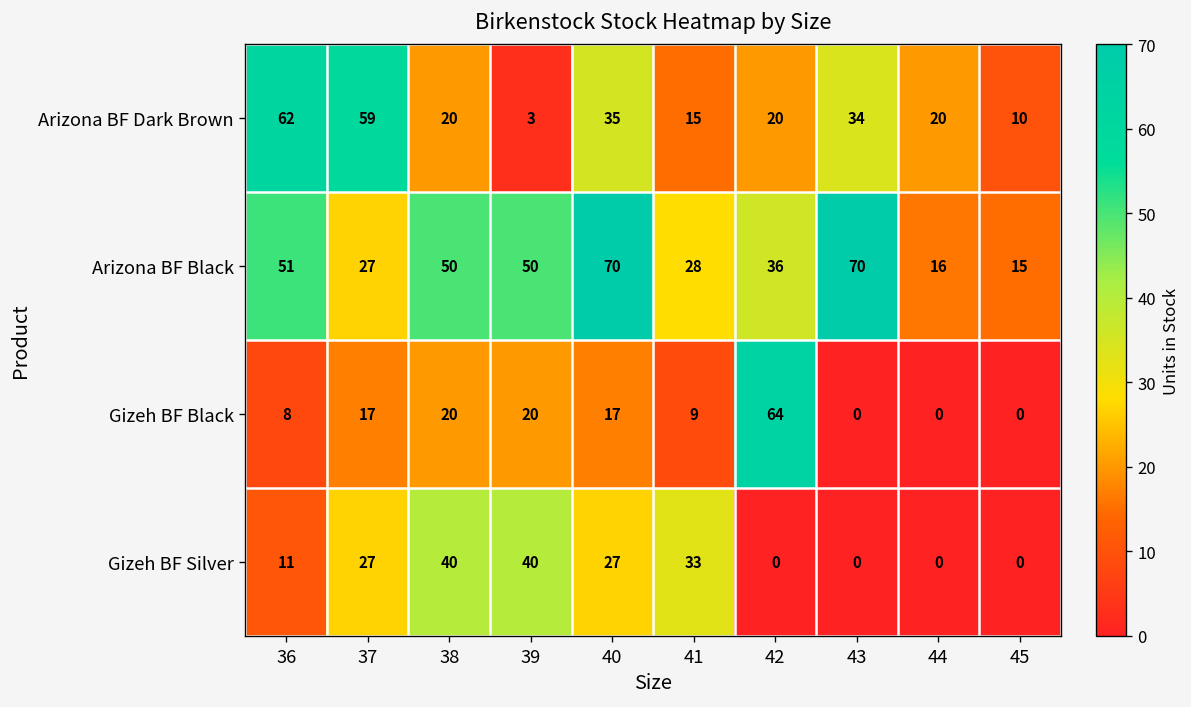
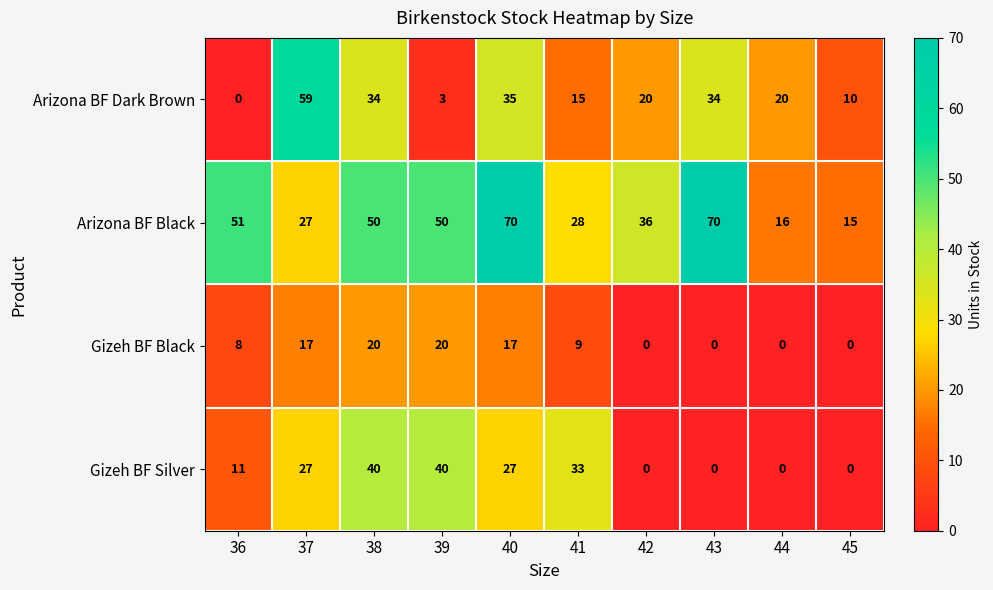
  {
    "Arizona BF Dark Brown": {
-     "36": 62,
+     "36": 0,
      "37": 59,
-     "38": 20,
+     "38": 34,
      "39": 3,
      "40": 35,
      "41": 15,
      "42": 20,
      "43": 34,
      "44": 20,
      "45": 10
    },
    "Arizona BF Black": {
      "36": 51,
      "37": 27,
      "38": 50,
      "39": 50,
      "40": 70,
      "41": 28,
      "42": 36,
      "43": 70,
      "44": 16,
      "45": 15
    },
    "Gizeh BF Black": {
      "36": 8,
      "37": 17,
      "38": 20,
      "39": 20,
      "40": 17,
      "41": 9,
-     "42": 64,
+     "42": 0,
      "43": 0,
      "44": 0,
      "45": 0
    },
    "Gizeh BF Silver": {
      "36": 11,
      "37": 27,
      "38": 40,
      "39": 40,
      "40": 27,
      "41": 33,
      "42": 0,
      "43": 0,
      "44": 0,
      "45": 0
    }
  }
